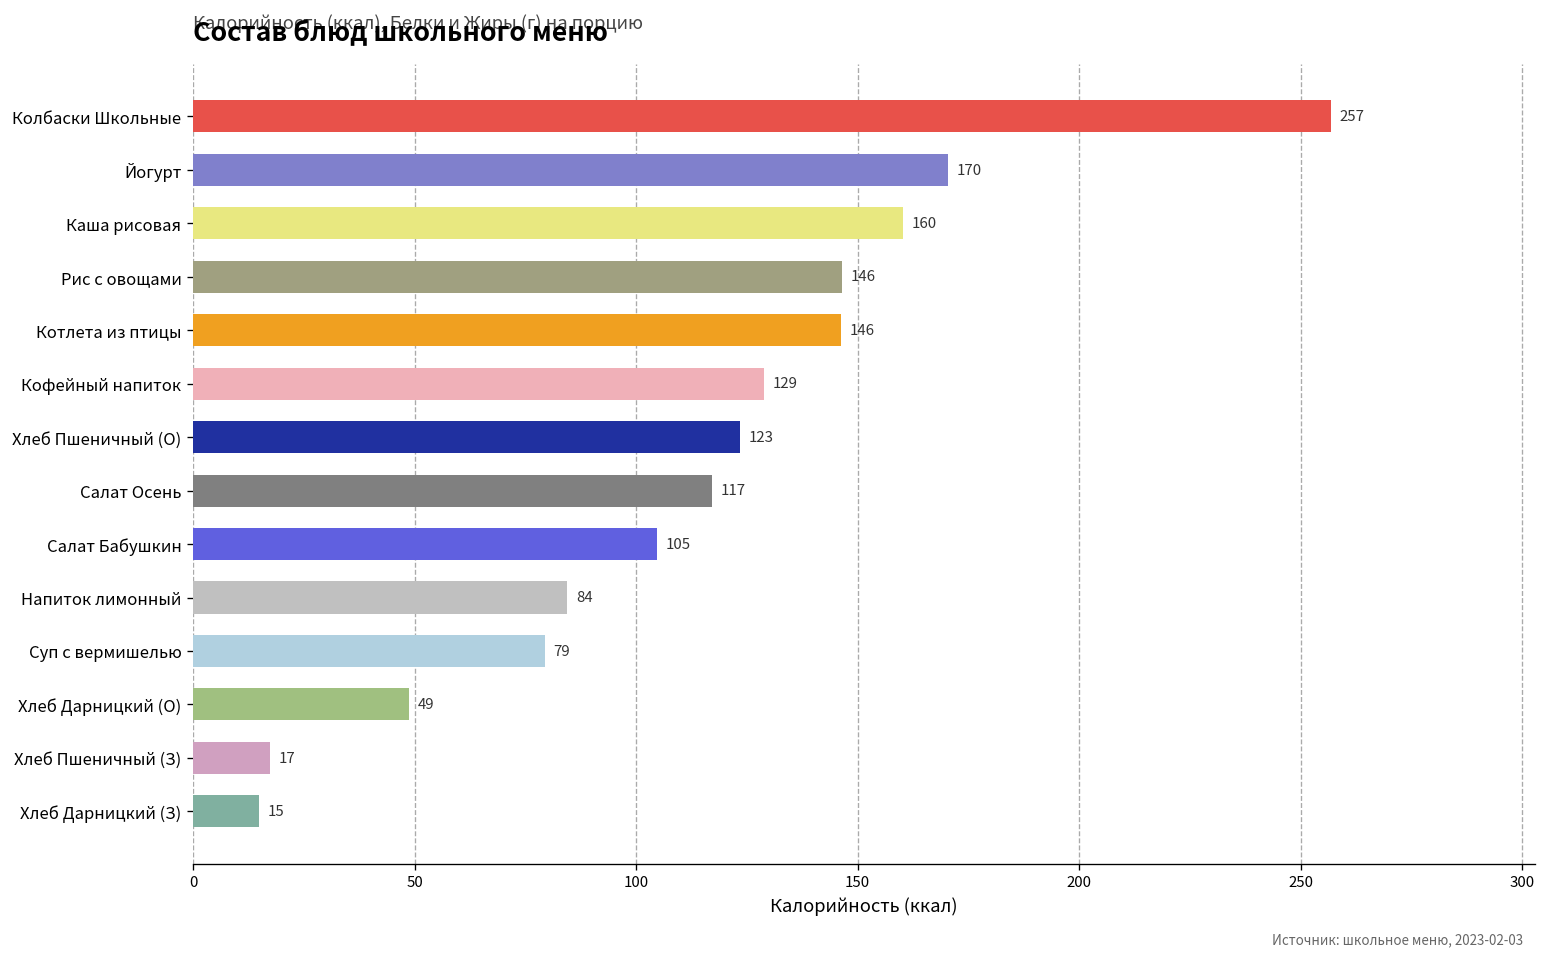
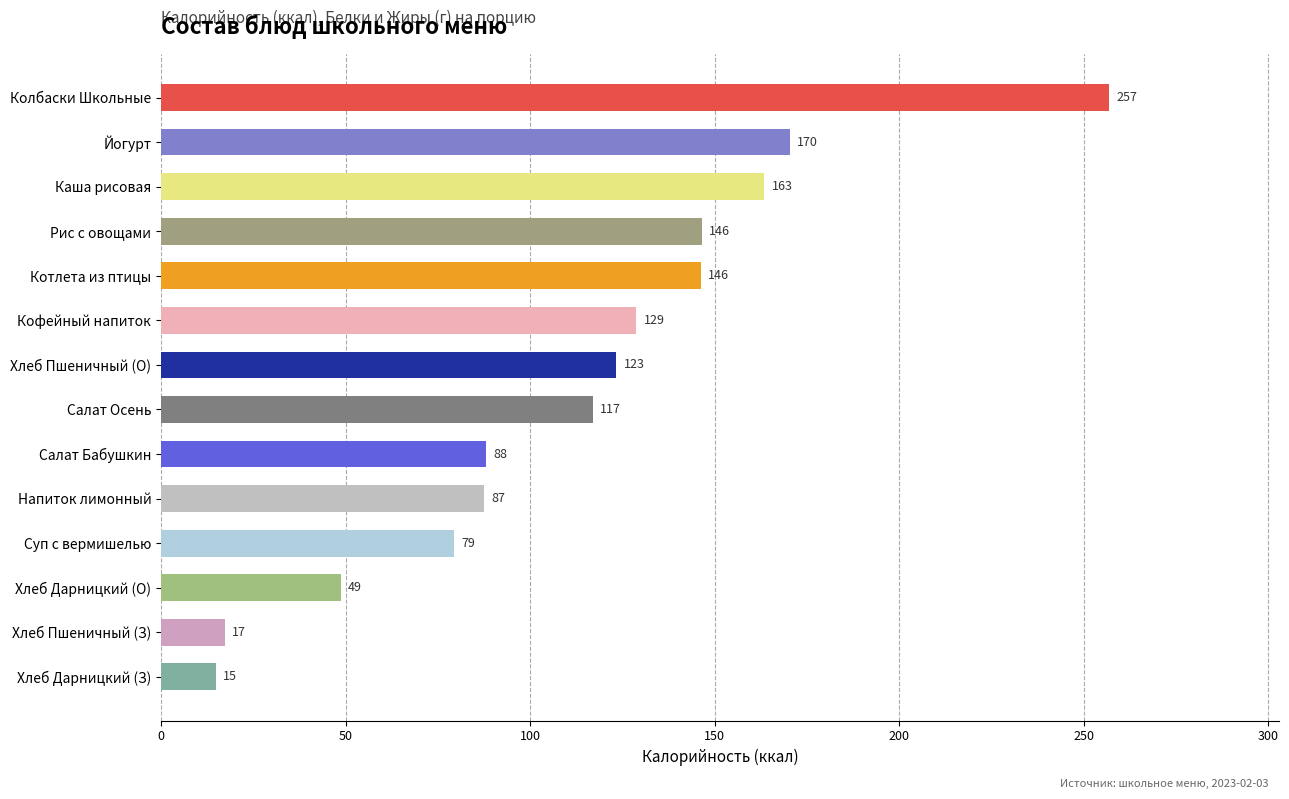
  {
    "Колбаски Школьные": 257,
    "Йогурт": 170,
-   "Каша рисовая": 160,
+   "Каша рисовая": 163,
    "Рис с овощами": 146,
    "Котлета из птицы": 146,
    "Кофейный напиток": 129,
    "Хлеб Пшеничный (О)": 123,
    "Салат Осень": 117,
-   "Салат Бабушкин": 105,
-   "Напиток лимонный": 84,
+   "Салат Бабушкин": 88,
+   "Напиток лимонный": 87,
    "Суп с вермишелью": 79,
    "Хлеб Дарницкий (О)": 49,
    "Хлеб Пшеничный (З)": 17,
    "Хлеб Дарницкий (З)": 15
  }
